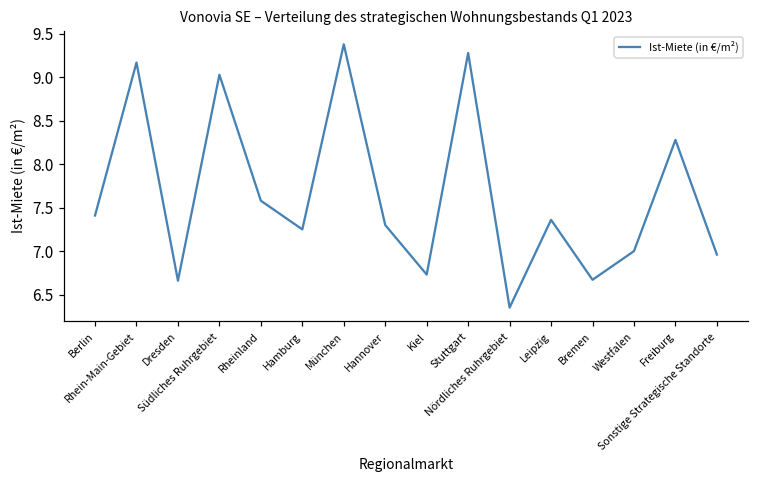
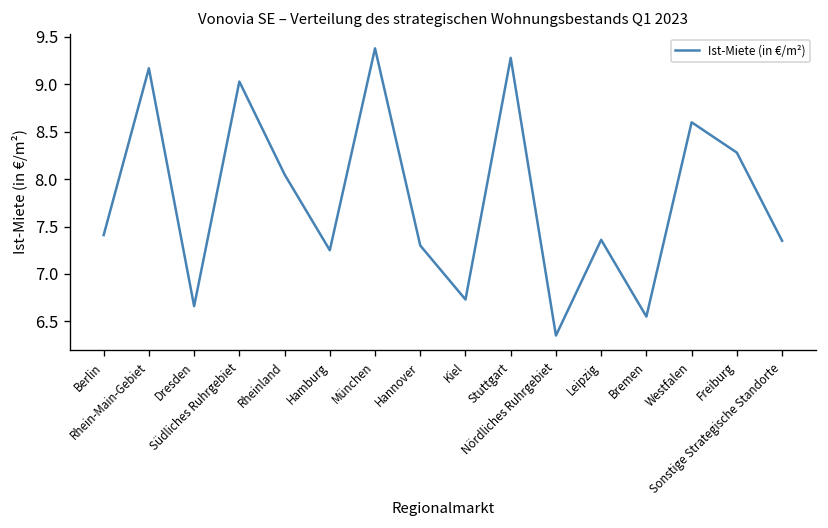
  {
    "Berlin": 7.4,
    "Rhein-Main-Gebiet": 9.2,
    "Dresden": 6.7,
    "Südliches Ruhrgebiet": 9.0,
-   "Rheinland": 7.6,
+   "Rheinland": 8.1,
    "Hamburg": 7.3,
    "München": 9.4,
    "Hannover": 7.3,
    "Kiel": 6.7,
    "Stuttgart": 9.3,
    "Nördliches Ruhrgebiet": 6.4,
    "Leipzig": 7.4,
-   "Bremen": 6.7,
-   "Westfalen": 7.0,
+   "Bremen": 6.6,
+   "Westfalen": 8.6,
    "Freiburg": 8.3,
-   "Sonstige Strategische Standorte": 7.0
+   "Sonstige Strategische Standorte": 7.4
  }
